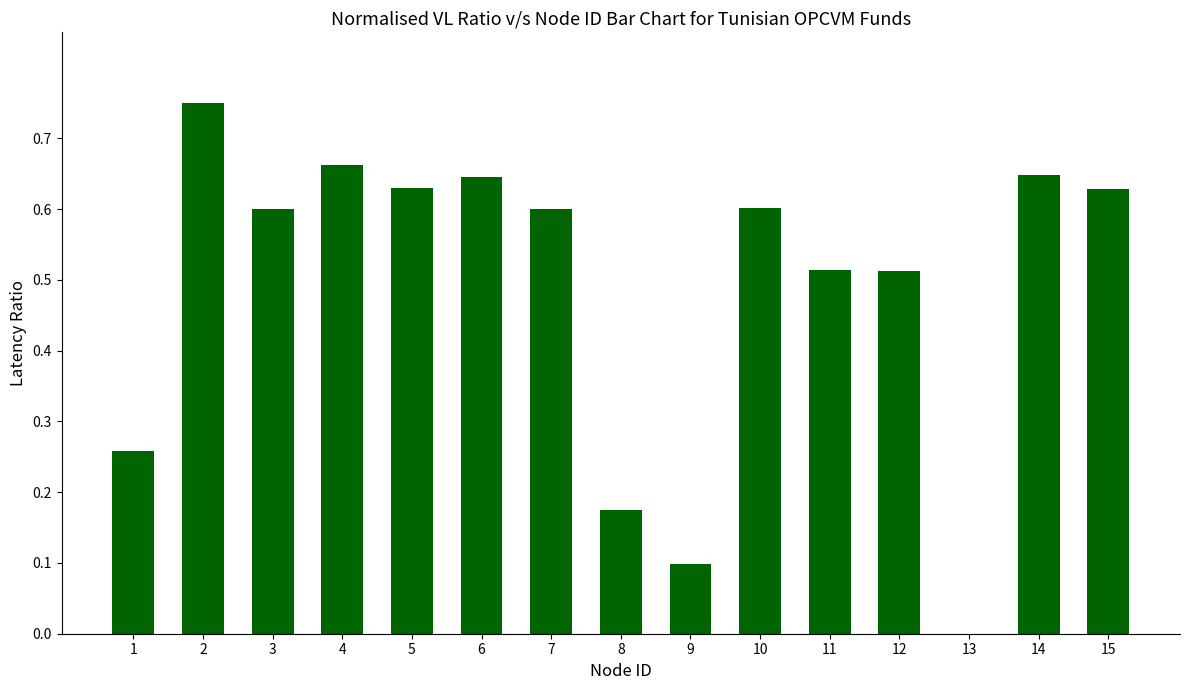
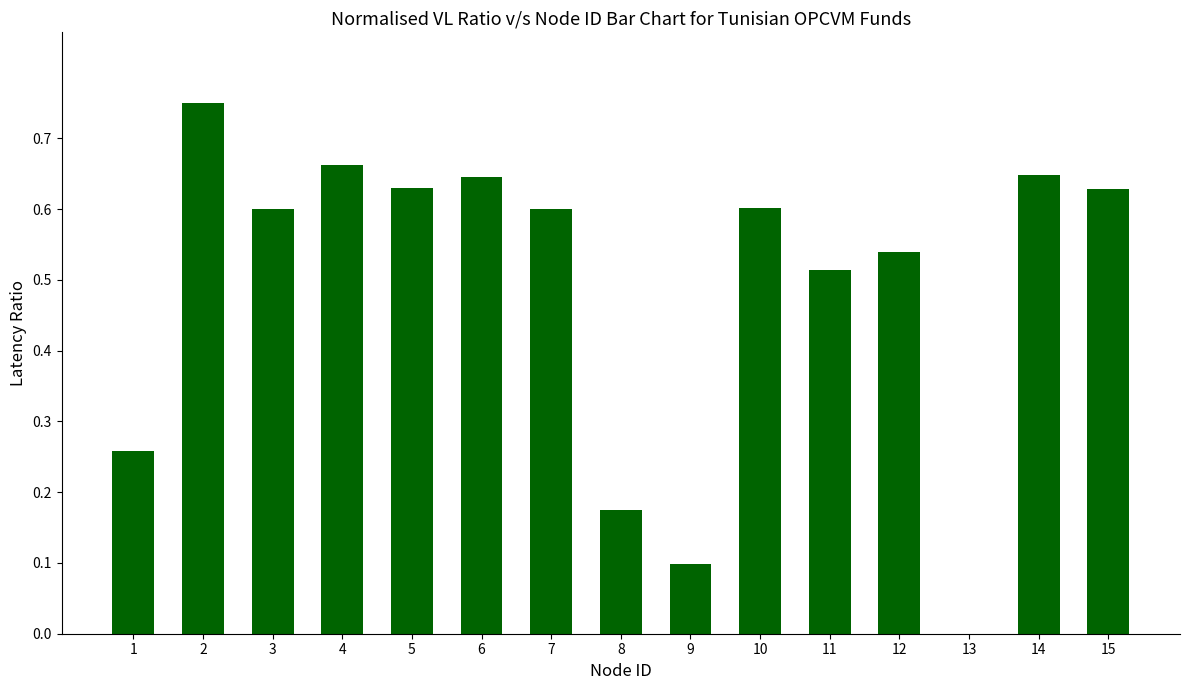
  {
    "1": 0.26,
    "2": 0.75,
    "3": 0.60,
    "4": 0.66,
    "5": 0.63,
    "6": 0.65,
    "7": 0.60,
    "8": 0.18,
    "9": 0.10,
    "10": 0.60,
    "11": 0.51,
-   "12": 0.51,
+   "12": 0.54,
    "13": 0.00,
    "14": 0.65,
    "15": 0.63
  }
